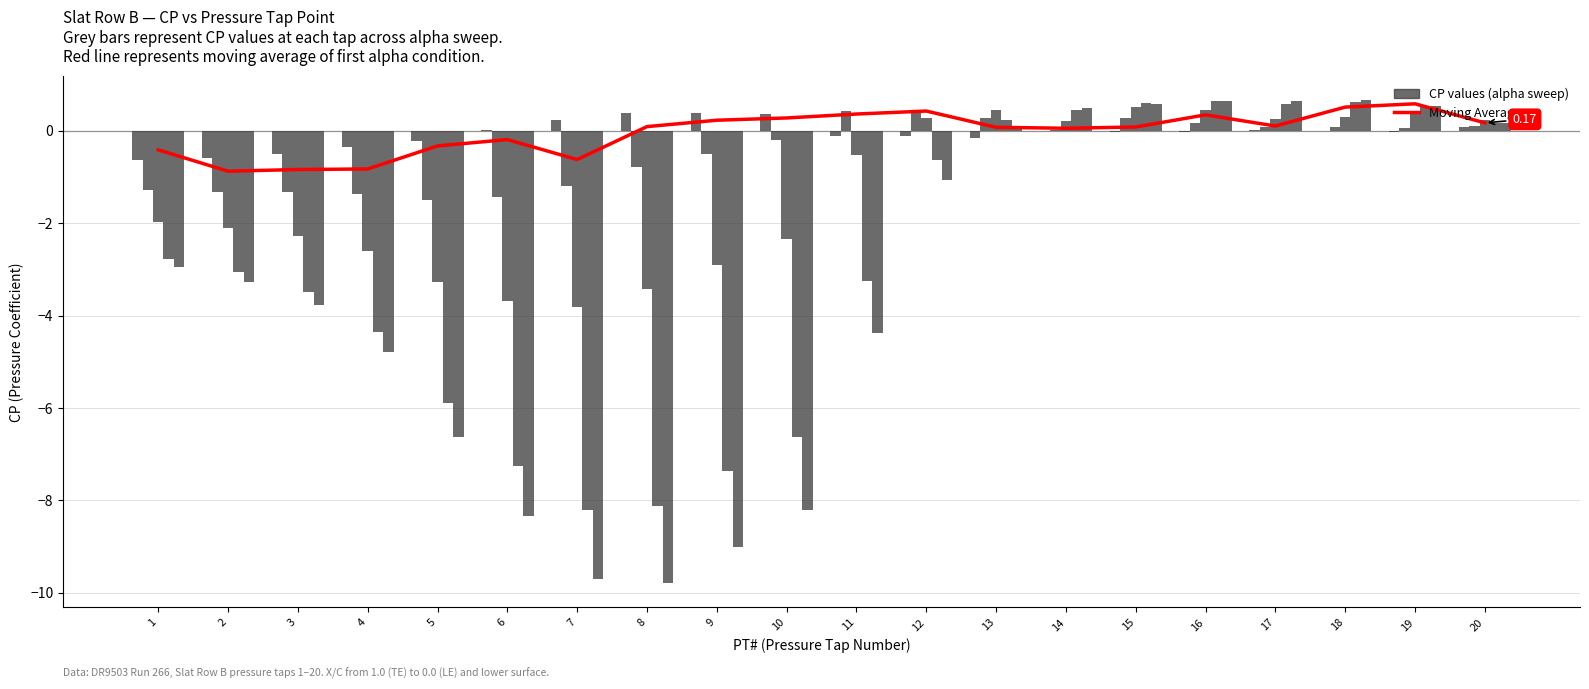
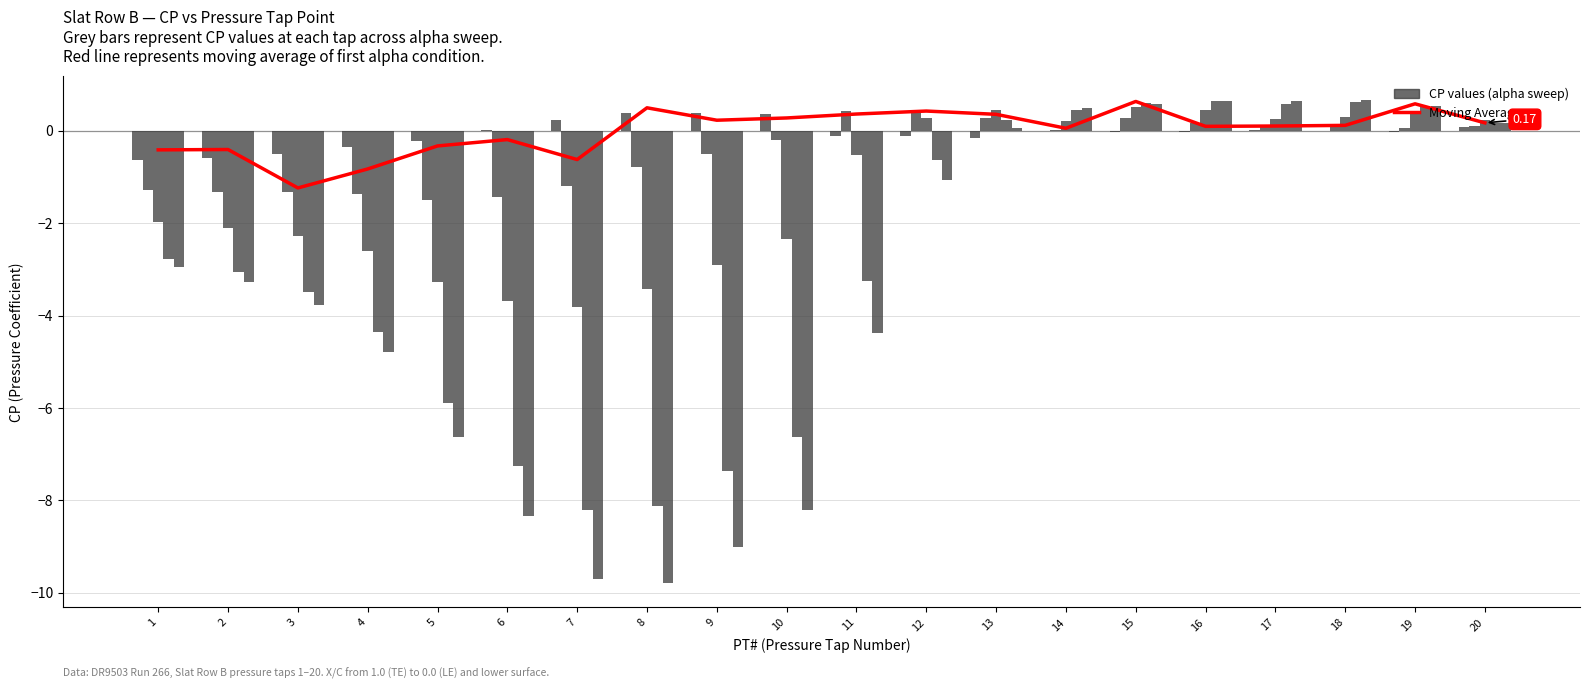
  {
    "Moving Average": {
      "1": -0.4,
-     "2": -0.9,
-     "3": -0.8,
+     "2": -0.4,
+     "3": -1.2,
      "4": -0.8,
      "5": -0.3,
      "6": -0.2,
      "7": -0.6,
-     "8": 0.1,
+     "8": 0.5,
      "9": 0.2,
      "10": 0.3,
      "11": 0.4,
      "12": 0.4,
-     "13": 0.1,
+     "13": 0.4,
      "14": 0.1,
-     "15": 0.1,
-     "16": 0.3,
+     "15": 0.6,
+     "16": 0.1,
      "17": 0.1,
-     "18": 0.5,
+     "18": 0.1,
      "19": 0.6
    }
  }
